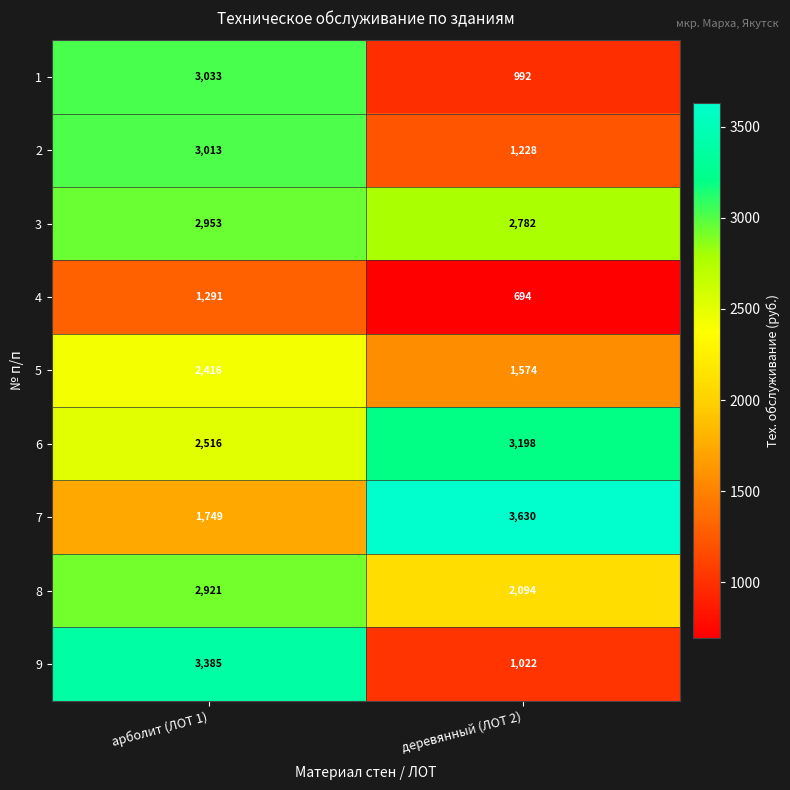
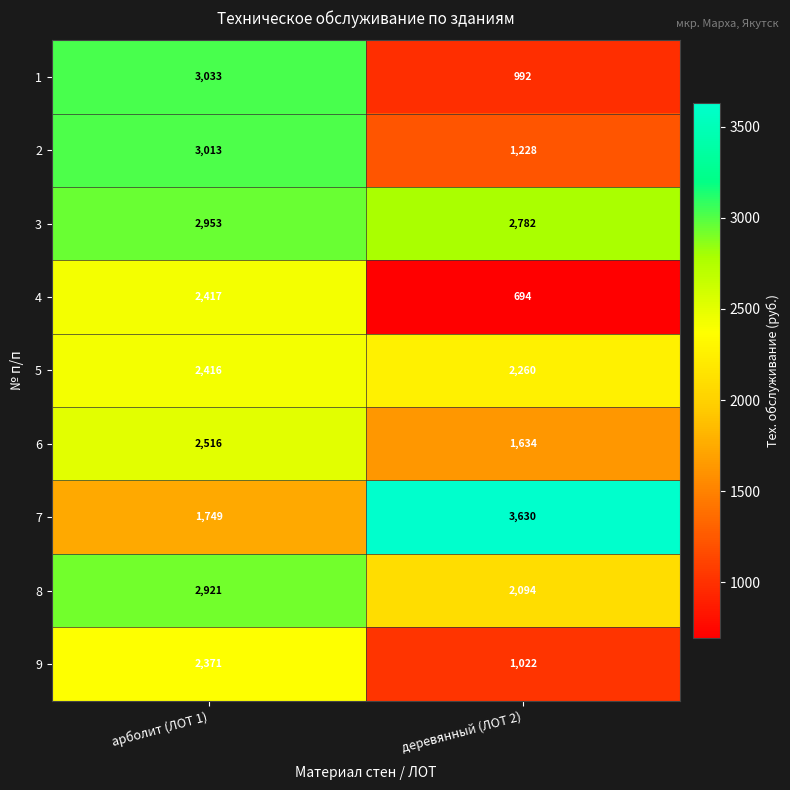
  {
    "1": {
      "арболит (ЛОТ 1)": "3,033",
      "деревянный (ЛОТ 2)": "992"
    },
    "2": {
      "арболит (ЛОТ 1)": "3,013",
      "деревянный (ЛОТ 2)": "1,228"
    },
    "3": {
      "арболит (ЛОТ 1)": "2,953",
      "деревянный (ЛОТ 2)": "2,782"
    },
    "4": {
-     "арболит (ЛОТ 1)": "1,291",
+     "арболит (ЛОТ 1)": "2,417",
      "деревянный (ЛОТ 2)": "694"
    },
    "5": {
      "арболит (ЛОТ 1)": "2,416",
-     "деревянный (ЛОТ 2)": "1,574"
+     "деревянный (ЛОТ 2)": "2,260"
    },
    "6": {
      "арболит (ЛОТ 1)": "2,516",
-     "деревянный (ЛОТ 2)": "3,198"
+     "деревянный (ЛОТ 2)": "1,634"
    },
    "7": {
      "арболит (ЛОТ 1)": "1,749",
      "деревянный (ЛОТ 2)": "3,630"
    },
    "8": {
      "арболит (ЛОТ 1)": "2,921",
      "деревянный (ЛОТ 2)": "2,094"
    },
    "9": {
-     "арболит (ЛОТ 1)": "3,385",
+     "арболит (ЛОТ 1)": "2,371",
      "деревянный (ЛОТ 2)": "1,022"
    }
  }
